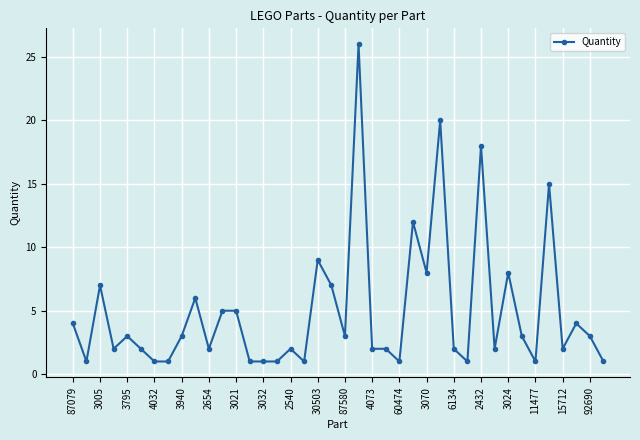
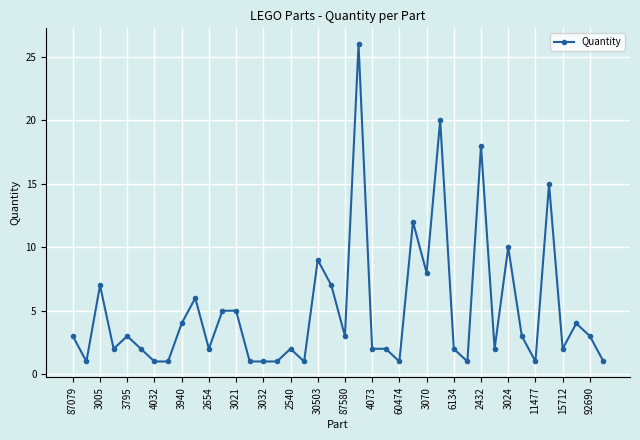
  {
-   "87079": 4,
+   "87079": 3,
    "3005": 7,
    "3795": 3,
    "4032": 1,
-   "3940": 3,
+   "3940": 4,
    "2654": 2,
    "3021": 5,
    "3032": 1,
    "2540": 2,
    "30503": 9,
    "87580": 3,
    "4073": 2,
    "60474": 1,
    "3070": 8,
    "6134": 2,
    "2432": 18,
-   "3024": 8,
+   "3024": 10,
    "11477": 1,
    "15712": 2,
    "92690": 3
  }
